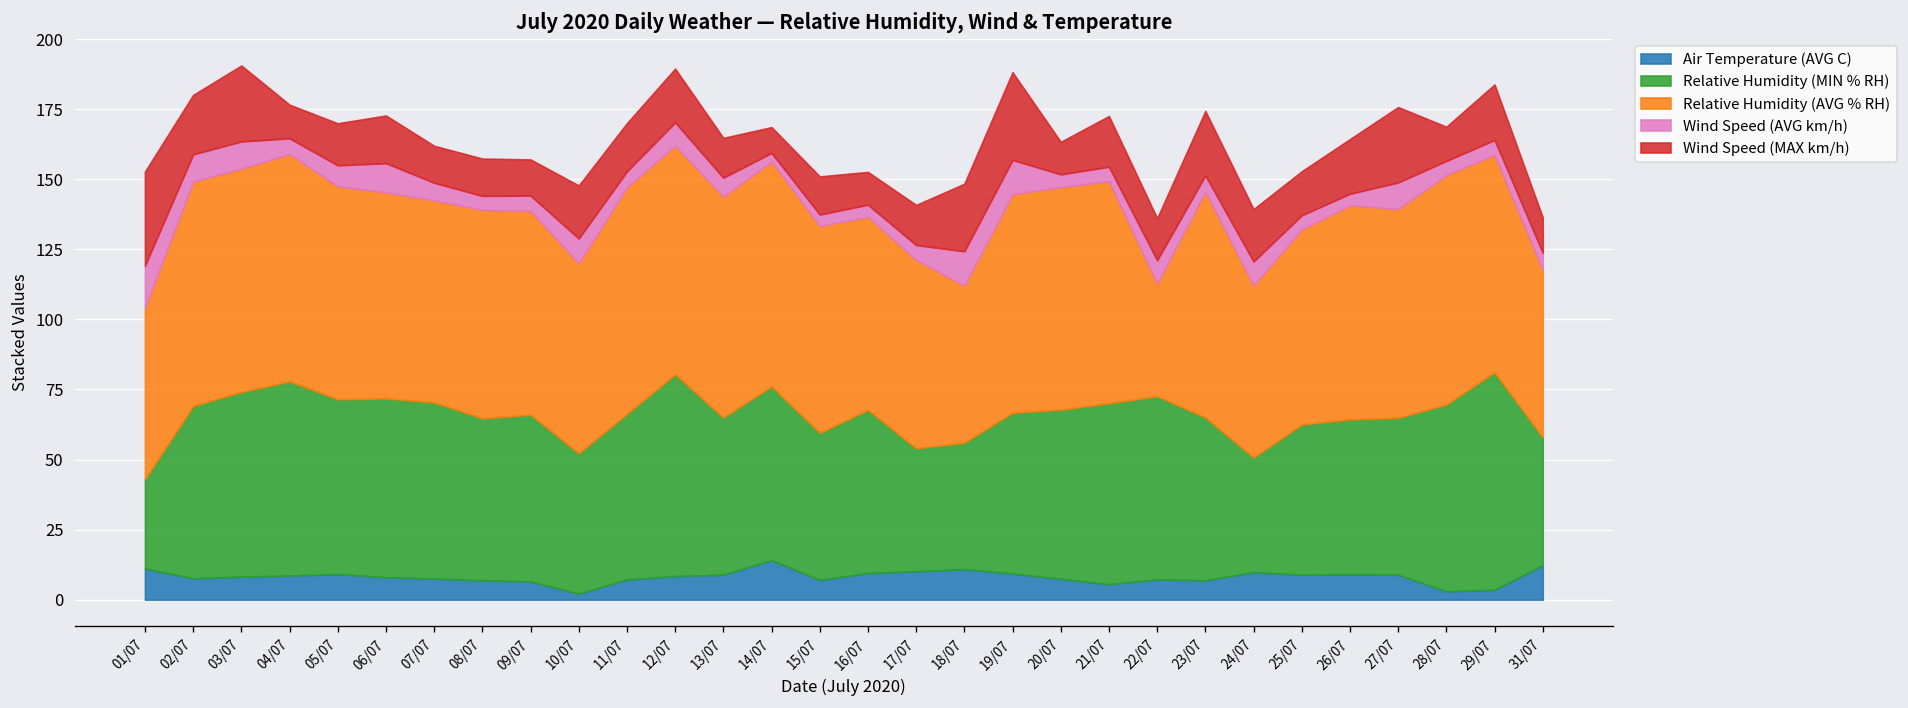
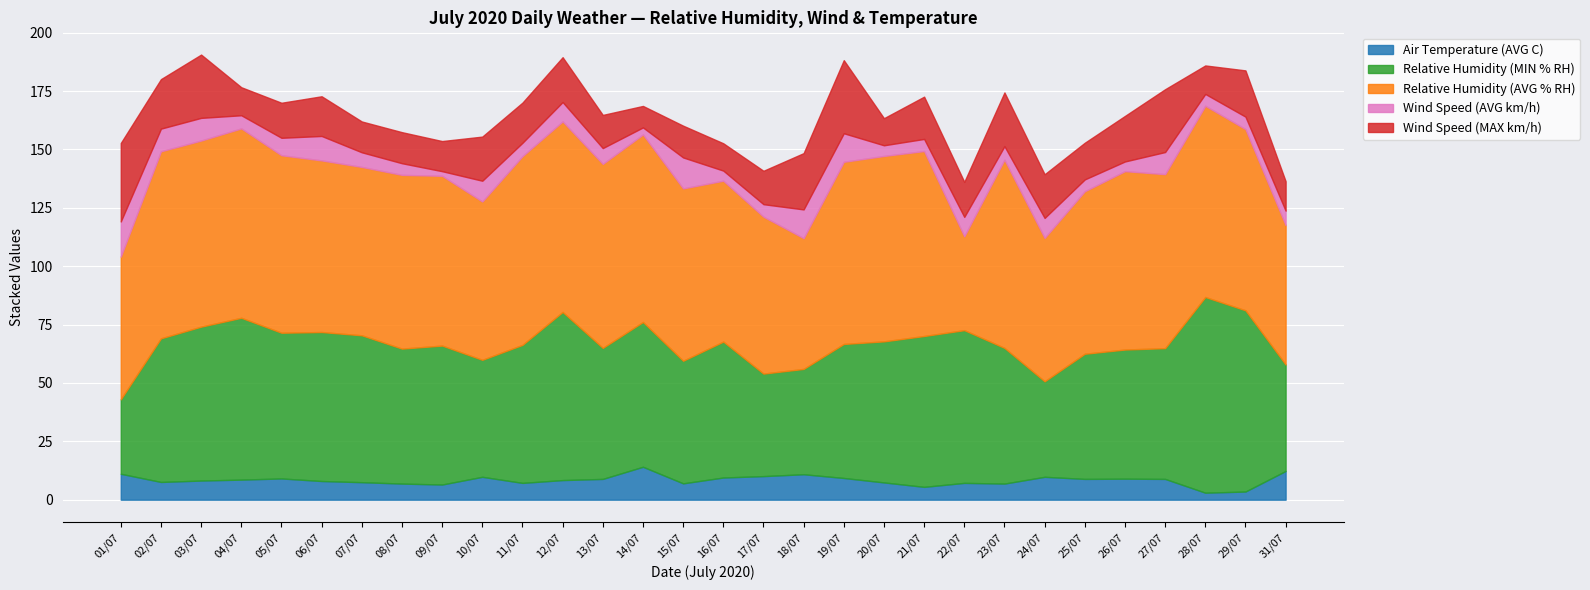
  {
    "Air Temperature (AVG C)": {
      "01/07": 11,
      "02/07": 8,
      "03/07": 8,
      "04/07": 9,
      "05/07": 9,
      "06/07": 8,
      "07/07": 8,
      "08/07": 7,
      "09/07": 7,
-     "10/07": 2,
+     "10/07": 10,
      "11/07": 7,
      "12/07": 8,
      "13/07": 9,
      "14/07": 14,
      "15/07": 7,
      "16/07": 10,
      "17/07": 10,
      "18/07": 11,
      "19/07": 9,
      "20/07": 7,
      "21/07": 6,
      "22/07": 7,
      "23/07": 7,
      "24/07": 10,
      "25/07": 9,
      "26/07": 9,
      "27/07": 9,
      "28/07": 3,
      "29/07": 4,
      "31/07": 12
    },
    "Relative Humidity (MIN % RH)": {
      "01/07": 32,
      "02/07": 61,
      "03/07": 66,
      "04/07": 69,
      "05/07": 62,
      "06/07": 64,
      "07/07": 63,
      "08/07": 58,
      "09/07": 60,
      "10/07": 50,
      "11/07": 59,
      "12/07": 72,
      "13/07": 56,
      "14/07": 62,
      "15/07": 53,
      "16/07": 58,
      "17/07": 44,
      "18/07": 45,
      "19/07": 57,
      "20/07": 60,
      "21/07": 65,
      "22/07": 65,
      "23/07": 58,
      "24/07": 41,
      "25/07": 54,
      "26/07": 55,
      "27/07": 56,
-     "28/07": 67,
+     "28/07": 84,
      "29/07": 78,
      "31/07": 46
    },
    "Relative Humidity (AVG % RH)": {
      "01/07": 61,
      "02/07": 80,
      "03/07": 80,
      "04/07": 81,
      "05/07": 76,
      "06/07": 74,
      "07/07": 72,
      "08/07": 74,
      "09/07": 73,
      "10/07": 68,
      "11/07": 81,
      "12/07": 82,
      "13/07": 79,
      "14/07": 80,
      "15/07": 74,
      "16/07": 69,
      "17/07": 67,
      "18/07": 56,
      "19/07": 78,
      "20/07": 79,
      "21/07": 79,
      "22/07": 40,
      "23/07": 81,
      "24/07": 61,
      "25/07": 70,
      "26/07": 76,
      "27/07": 75,
      "28/07": 82,
      "29/07": 78,
      "31/07": 60
    },
    "Wind Speed (AVG km/h)": {
      "01/07": 15,
      "02/07": 10,
      "03/07": 10,
      "04/07": 6,
      "05/07": 7,
      "06/07": 10,
      "07/07": 6,
      "08/07": 5,
-     "09/07": 5,
+     "09/07": 2,
      "10/07": 9,
      "11/07": 6,
      "12/07": 8,
      "13/07": 7,
      "14/07": 3,
-     "15/07": 4,
+     "15/07": 13,
      "16/07": 4,
      "17/07": 5,
      "18/07": 12,
      "19/07": 12,
      "20/07": 5,
      "21/07": 5,
      "22/07": 8,
      "23/07": 6,
      "24/07": 9,
      "25/07": 5,
      "26/07": 4,
      "27/07": 9,
      "28/07": 5,
      "29/07": 5,
      "31/07": 6
    },
    "Wind Speed (MAX km/h)": {
      "01/07": 34,
      "02/07": 21,
      "03/07": 27,
      "04/07": 12,
      "05/07": 15,
      "06/07": 17,
      "07/07": 13,
      "08/07": 13,
      "09/07": 13,
      "10/07": 19,
      "11/07": 17,
      "12/07": 19,
      "13/07": 14,
      "14/07": 9,
      "15/07": 14,
      "16/07": 12,
      "17/07": 14,
      "18/07": 24,
      "19/07": 31,
      "20/07": 12,
      "21/07": 18,
      "22/07": 15,
      "23/07": 23,
      "24/07": 19,
      "25/07": 16,
      "26/07": 20,
      "27/07": 27,
      "28/07": 12,
      "29/07": 20,
      "31/07": 13
    }
  }
